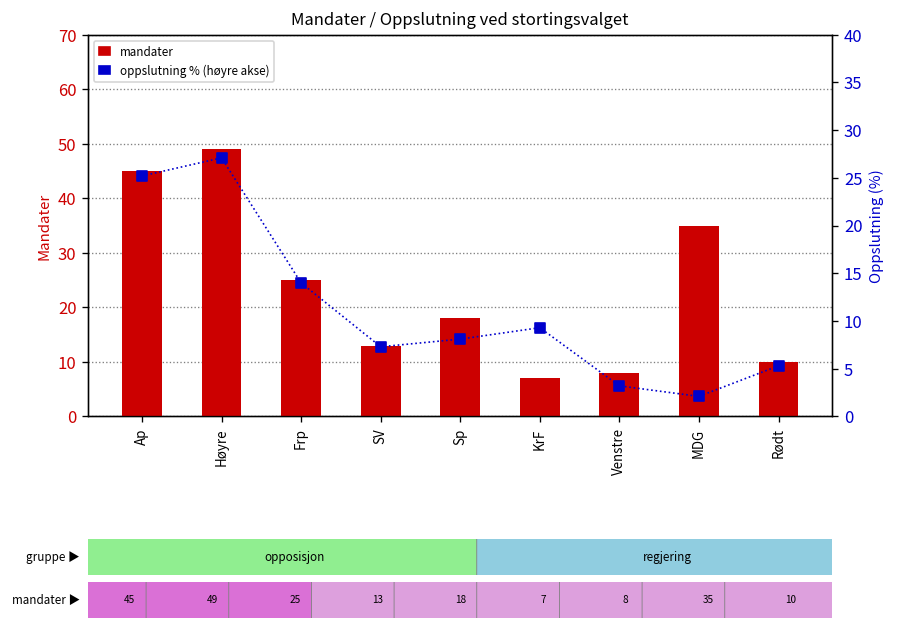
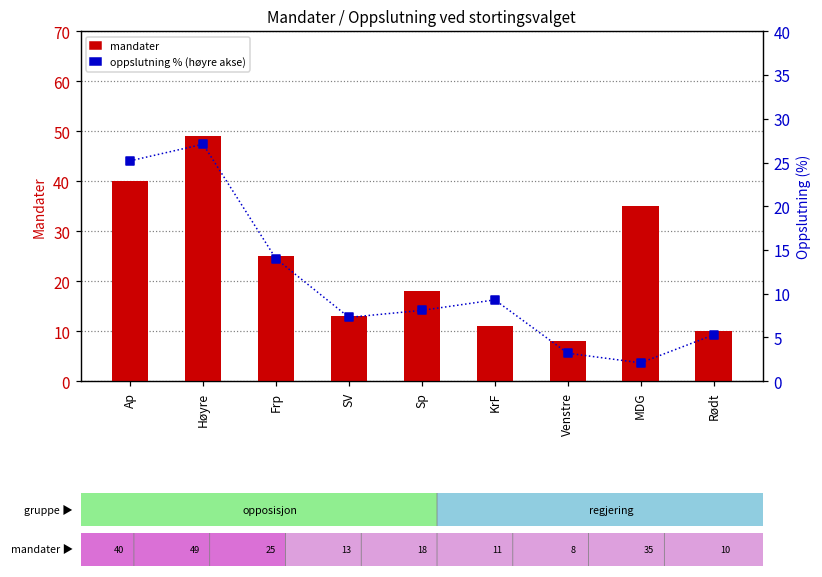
  {
    "mandater": {
-     "Ap": 45,
-     "KrF": 7
+     "Ap": 40,
+     "KrF": 11
    }
  }
